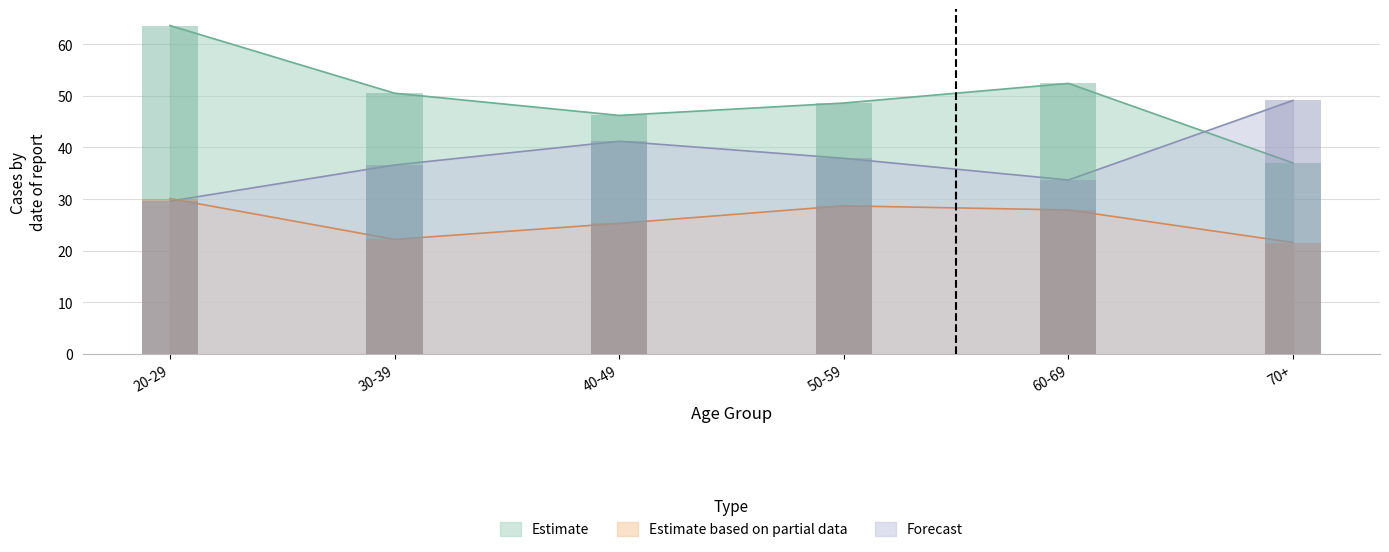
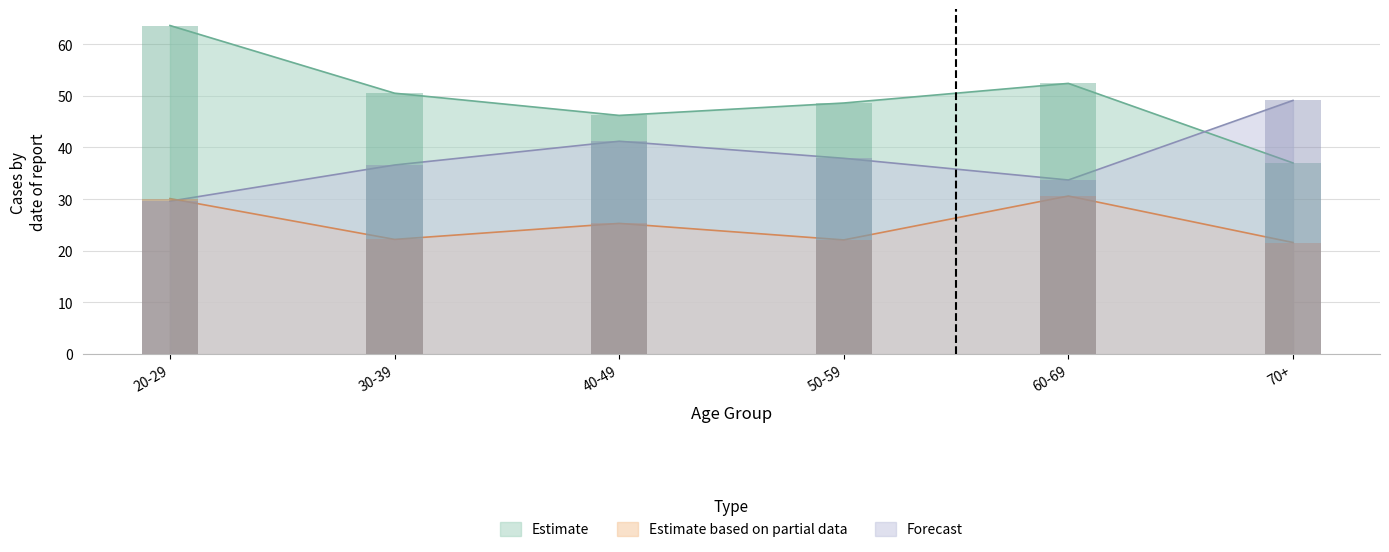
  {
    "Estimate based on partial data": {
      "20-29": 30,
      "30-39": 22,
      "40-49": 25,
-     "50-59": 29,
-     "60-69": 28,
+     "50-59": 22,
+     "60-69": 31,
      "70+": 22
    }
  }
